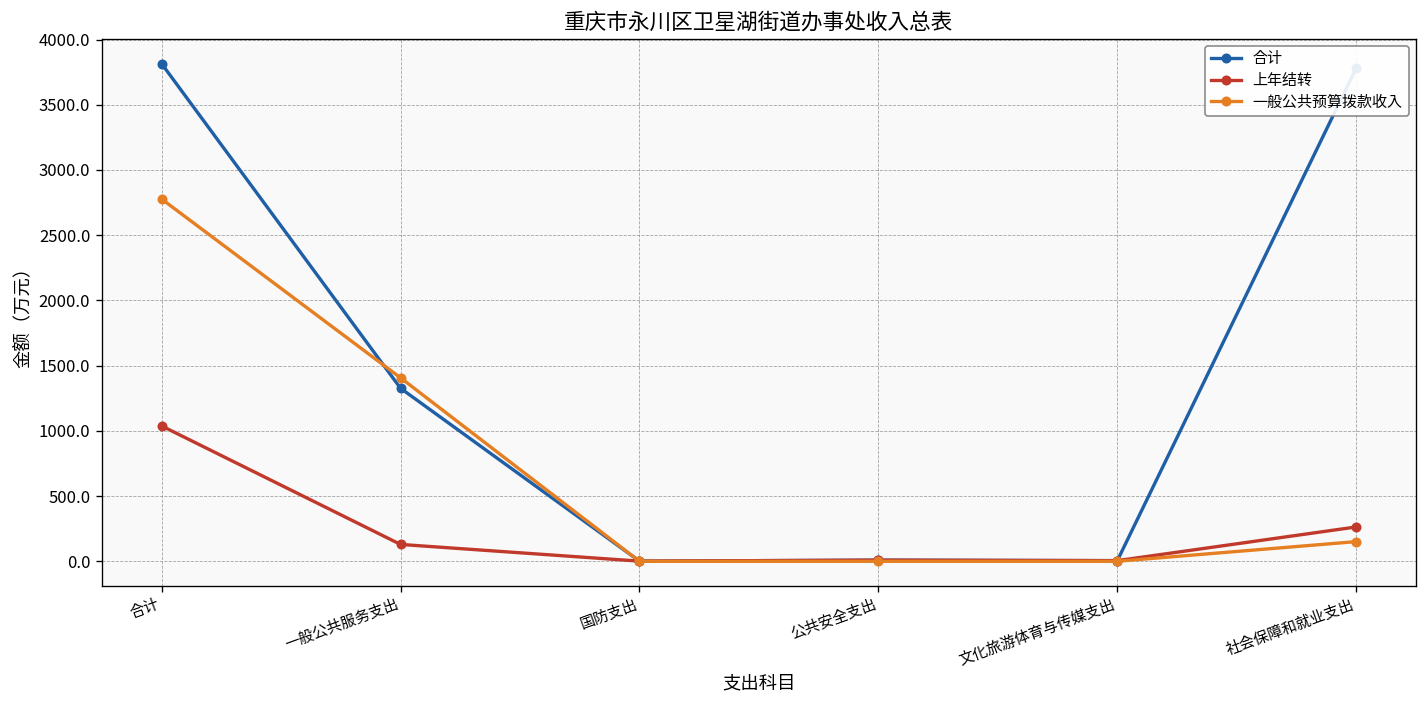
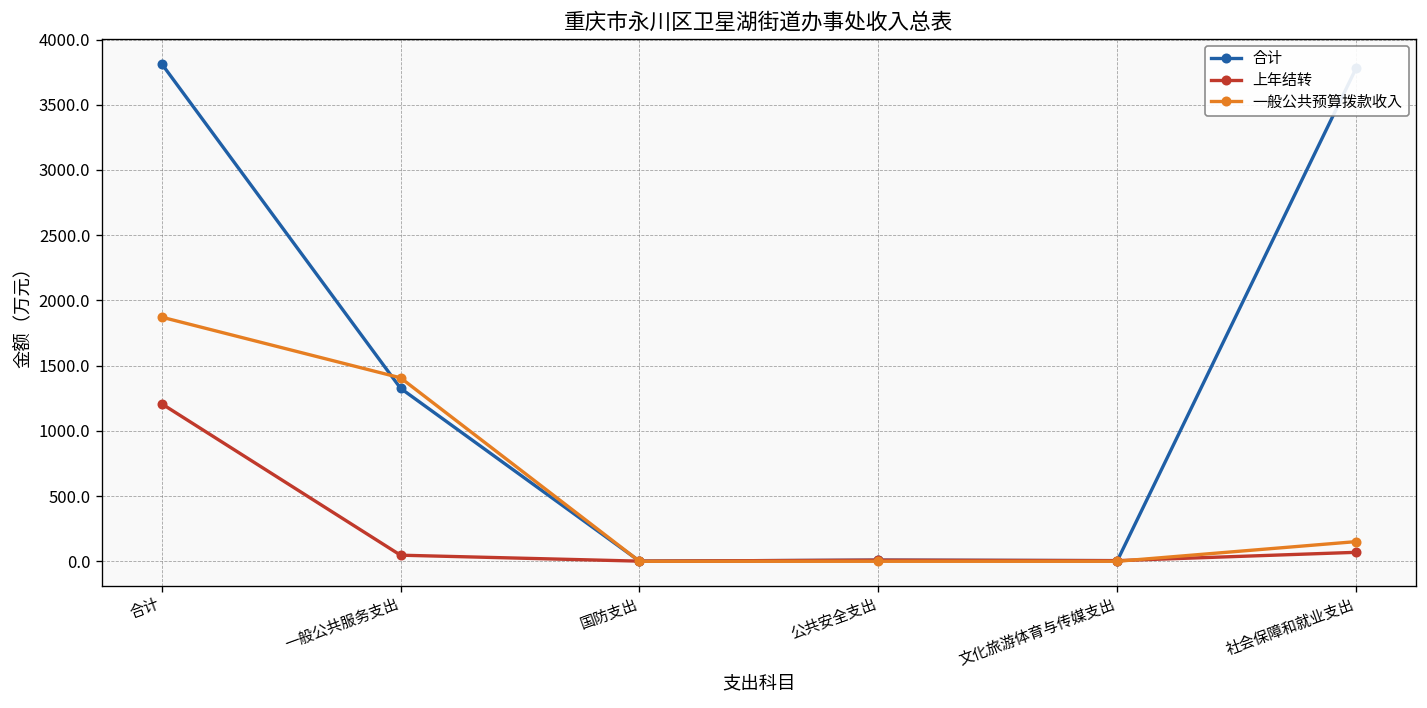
  {
    "合计": {
      "合计": 3810,
      "一般公共服务支出": 1330
    },
    "上年结转": {
-     "合计": 1040,
-     "一般公共服务支出": 130,
-     "社会保障和就业支出": 260
+     "合计": 1210,
+     "一般公共服务支出": 50,
+     "社会保障和就业支出": 70
    },
    "一般公共预算拨款收入": {
-     "合计": 2780,
+     "合计": 1870,
      "一般公共服务支出": 1410,
      "社会保障和就业支出": 150
    }
  }
